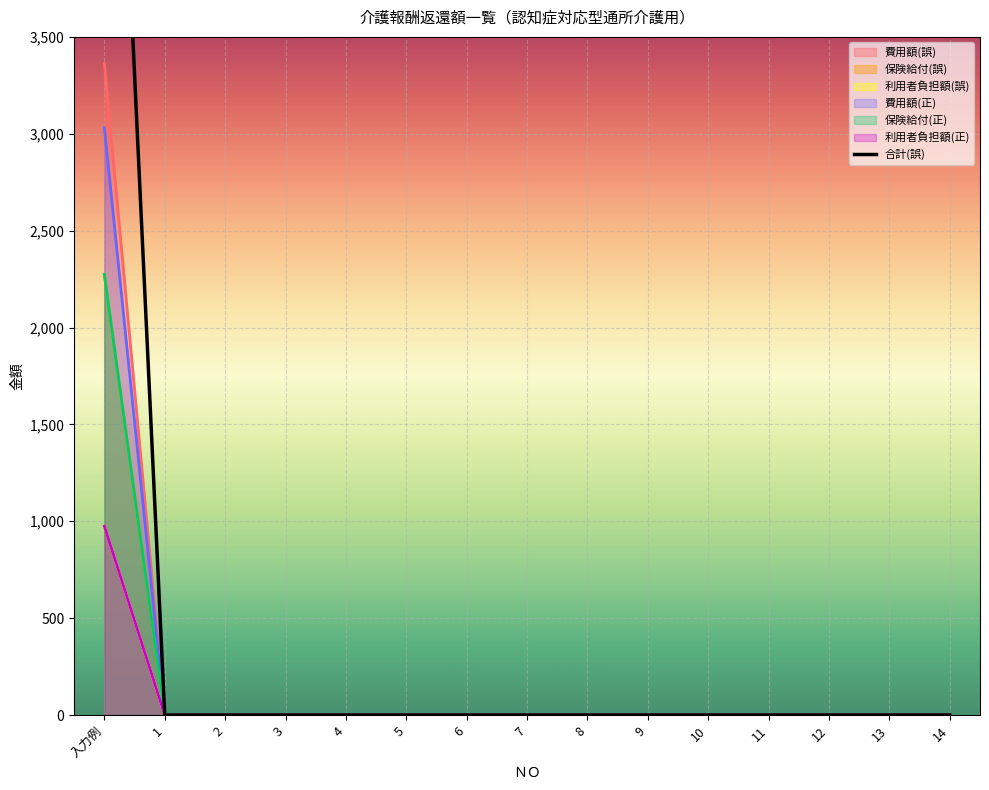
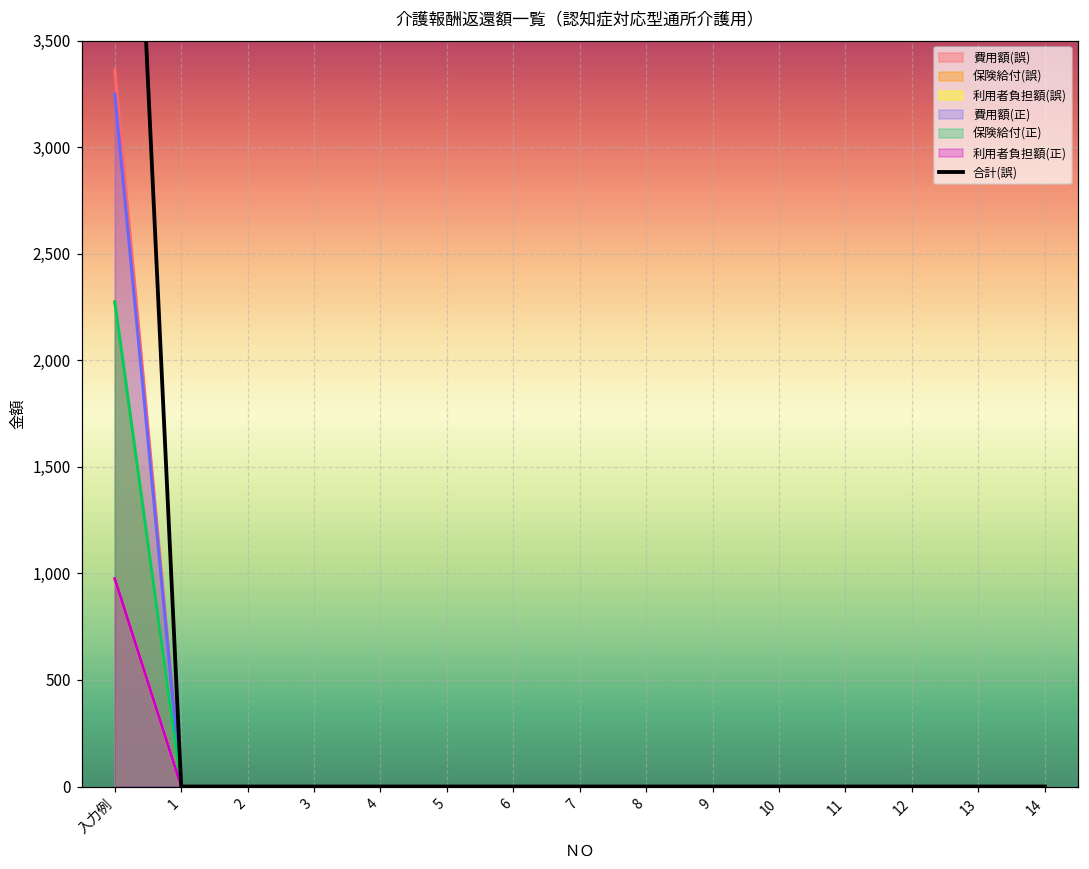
  {
    "費用額(誤)": {
      "入力例": "3,360"
    },
    "保険給付(正)": {
      "入力例": "2,270"
    },
    "利用者負担額(正)": {
      "入力例": "980"
    },
    "費用額(正)": {
-     "入力例": "3,030"
+     "入力例": "3,250"
    }
  }
